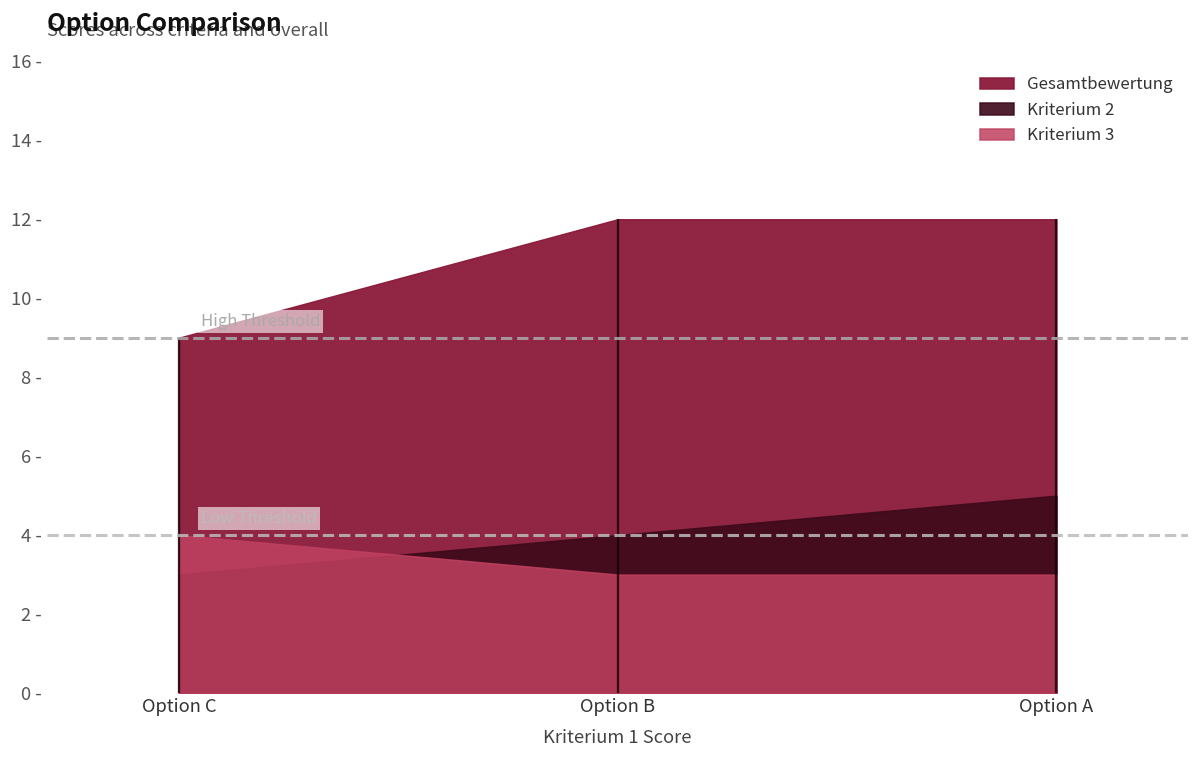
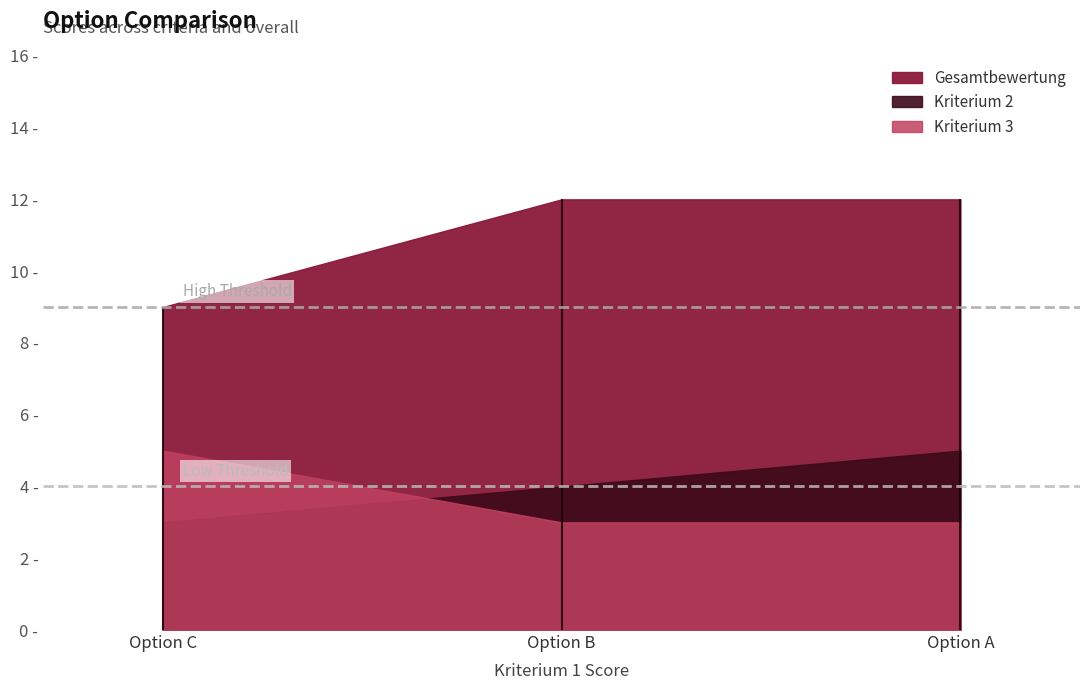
  {
    "Gesamtbewertung": {
      "Option C": "9 -",
      "Option B": "12 -",
      "Option A": "12 -"
    },
    "Kriterium 2": {
      "Option C": "3 -",
      "Option B": "4 -",
      "Option A": "5 -"
    },
    "Kriterium 3": {
-     "Option C": "4 -",
+     "Option C": "5 -",
      "Option B": "3 -",
      "Option A": "3 -"
    }
  }
